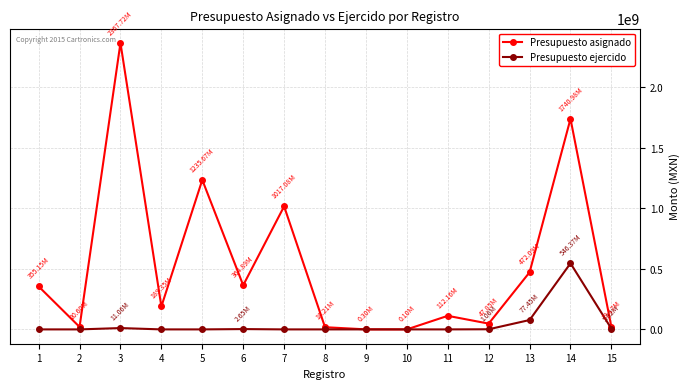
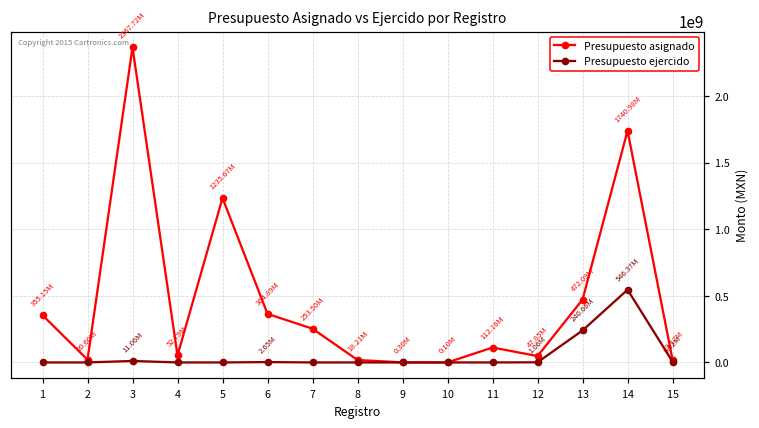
  {
    "Presupuesto asignado": {
      "1": "355.15M",
      "3": "2367.72M",
-     "4": "189.35M",
+     "4": "52.79M",
      "5": "1235.67M",
      "6": "364.89M",
-     "7": "1017.08M",
+     "7": "253.50M",
      "11": "112.16M",
      "13": "472.09M",
      "14": "1740.98M"
    },
    "Presupuesto ejercido": {
      "3": "11.06M",
      "6": "2.65M",
-     "13": "77.45M",
+     "13": "240.66M",
      "14": "546.37M"
    }
  }
